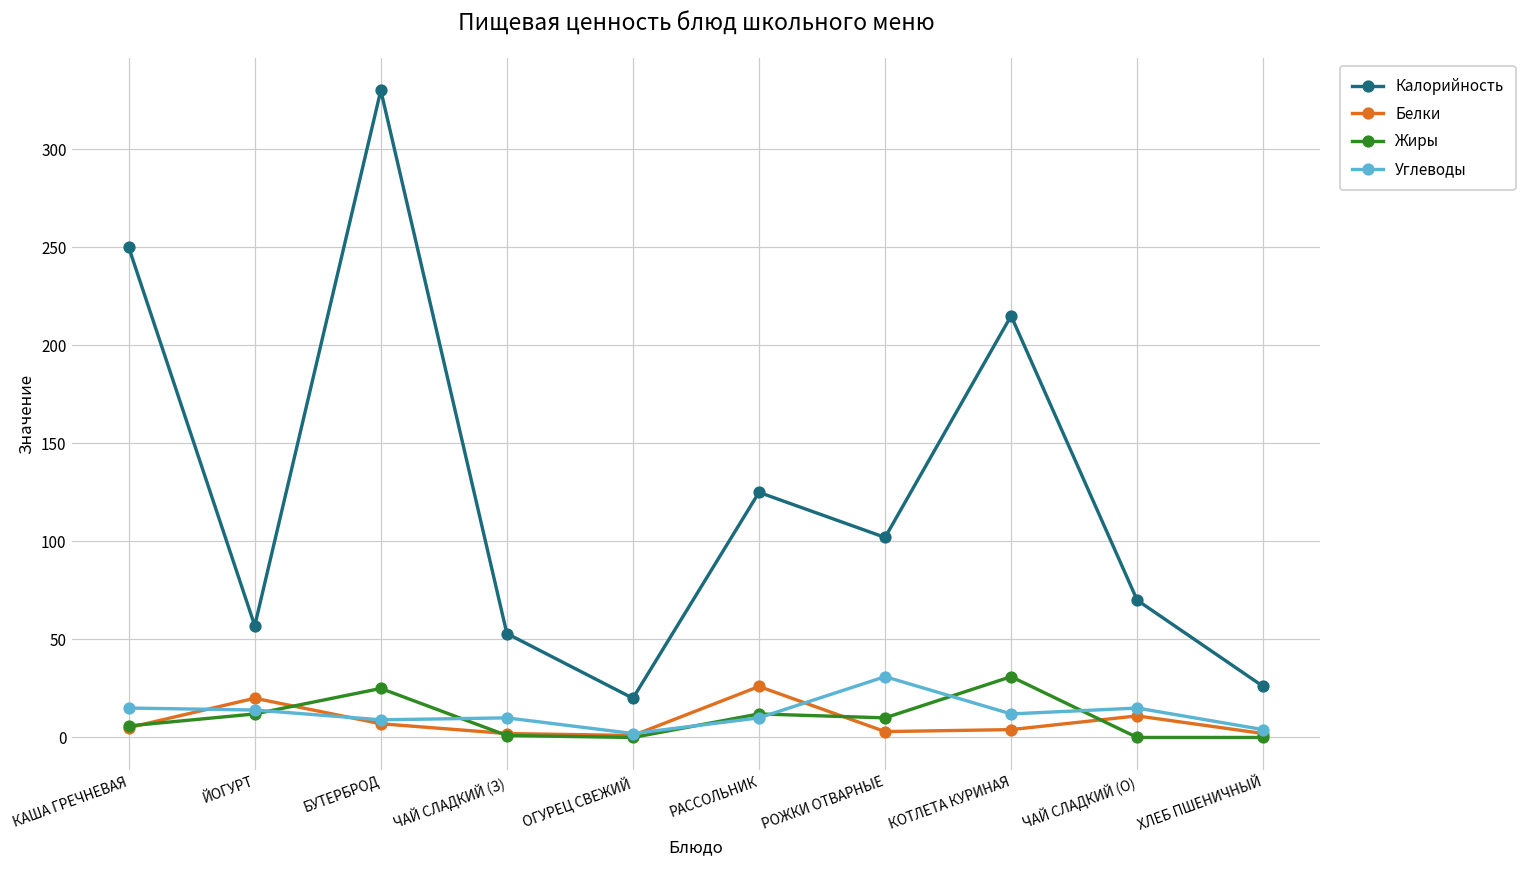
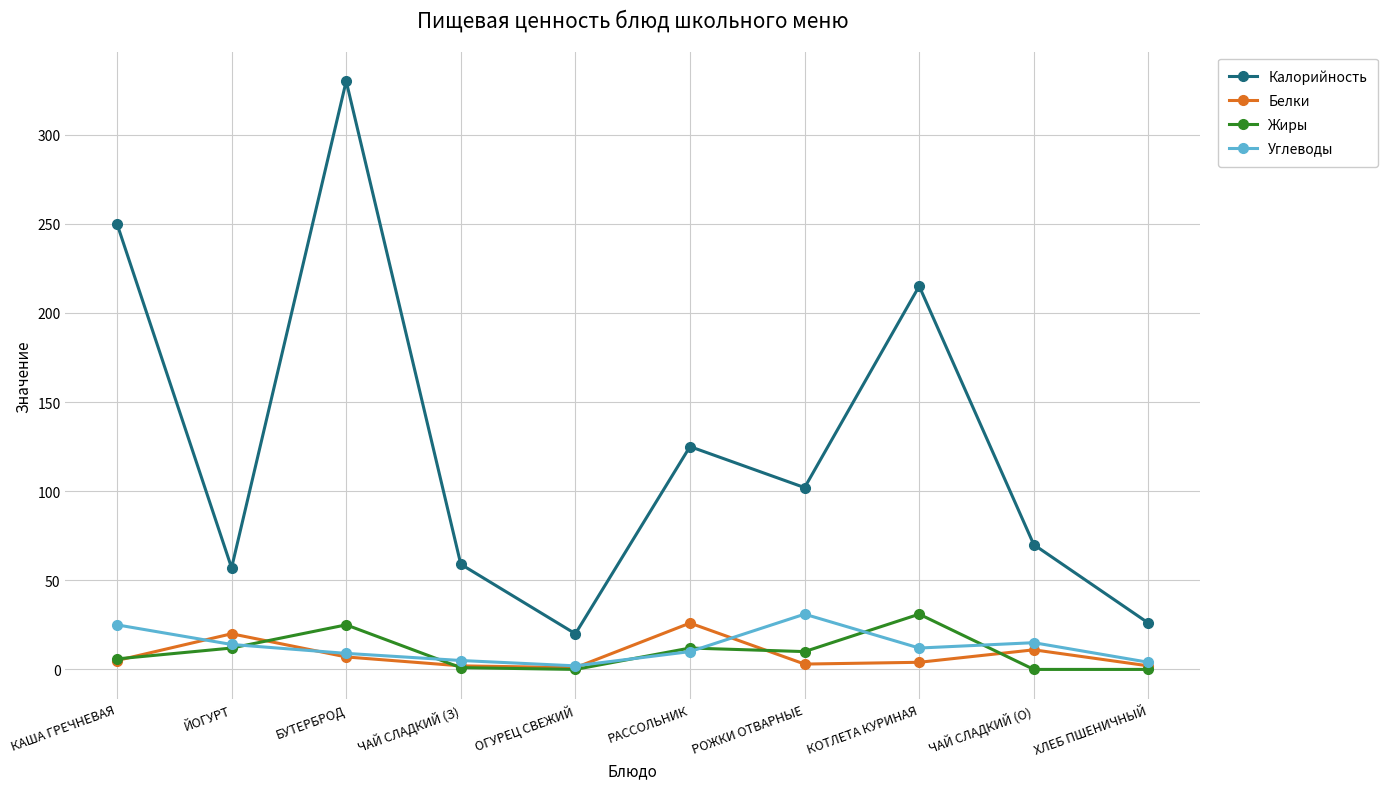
  {
    "Калорийность": {
      "КАША ГРЕЧНЕВАЯ": 250,
      "ЙОГУРТ": 57,
      "БУТЕРБРОД": 330,
-     "ЧАЙ СЛАДКИЙ (З)": 53,
+     "ЧАЙ СЛАДКИЙ (З)": 59,
      "ОГУРЕЦ СВЕЖИЙ": 20,
      "РАССОЛЬНИК": 125,
      "РОЖКИ ОТВАРНЫЕ": 102,
      "КОТЛЕТА КУРИНАЯ": 215,
      "ЧАЙ СЛАДКИЙ (О)": 70,
      "ХЛЕБ ПШЕНИЧНЫЙ": 26
    },
    "Белки": {
      "ЙОГУРТ": 20,
      "БУТЕРБРОД": 7,
      "РАССОЛЬНИК": 26,
      "РОЖКИ ОТВАРНЫЕ": 3,
      "КОТЛЕТА КУРИНАЯ": 4,
      "ЧАЙ СЛАДКИЙ (О)": 11,
      "ХЛЕБ ПШЕНИЧНЫЙ": 2
    },
    "Жиры": {
      "ЙОГУРТ": 12,
      "БУТЕРБРОД": 25,
      "РАССОЛЬНИК": 12,
      "РОЖКИ ОТВАРНЫЕ": 10,
      "КОТЛЕТА КУРИНАЯ": 31,
      "ЧАЙ СЛАДКИЙ (О)": 0,
      "ХЛЕБ ПШЕНИЧНЫЙ": 0
    },
    "Углеводы": {
-     "КАША ГРЕЧНЕВАЯ": 15,
+     "КАША ГРЕЧНЕВАЯ": 25,
      "ЙОГУРТ": 14,
      "БУТЕРБРОД": 9,
-     "ЧАЙ СЛАДКИЙ (З)": 10,
+     "ЧАЙ СЛАДКИЙ (З)": 5,
      "РАССОЛЬНИК": 10,
      "РОЖКИ ОТВАРНЫЕ": 31,
      "КОТЛЕТА КУРИНАЯ": 12,
      "ЧАЙ СЛАДКИЙ (О)": 15,
      "ХЛЕБ ПШЕНИЧНЫЙ": 4
    }
  }
